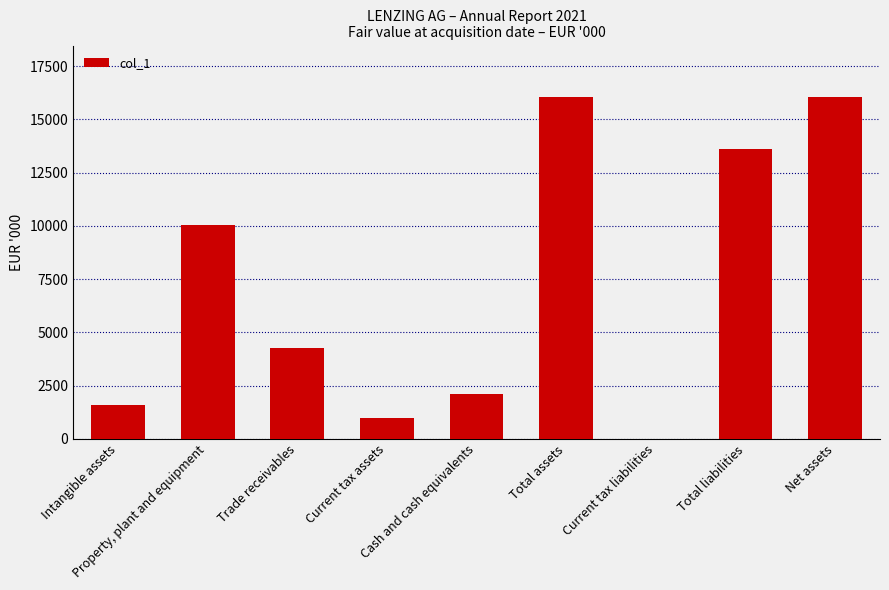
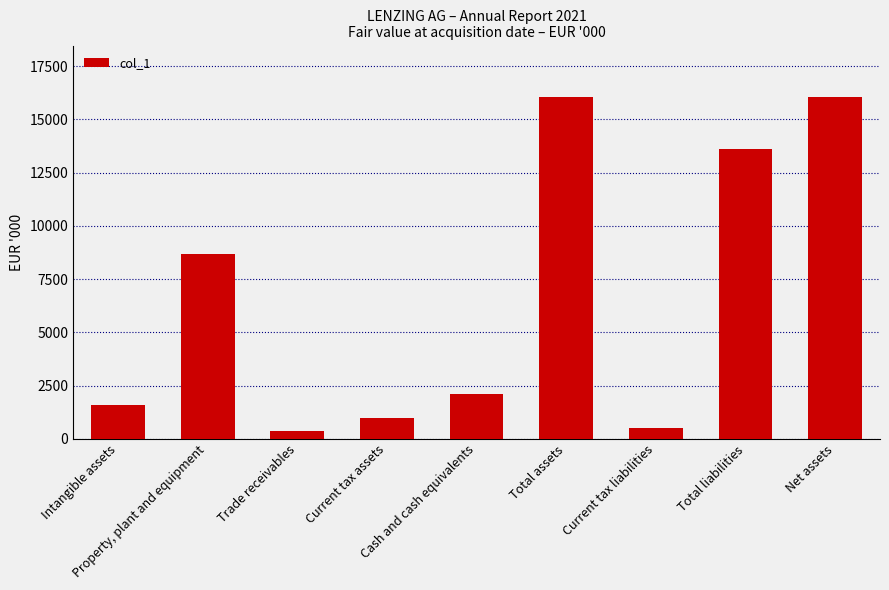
  {
    "Intangible assets": 1600,
-   "Property, plant and equipment": 10100,
-   "Trade receivables": 4300,
+   "Property, plant and equipment": 8700,
+   "Trade receivables": 400,
    "Current tax assets": 1000,
    "Cash and cash equivalents": 2100,
    "Total assets": 16100,
-   "Current tax liabilities": 0,
+   "Current tax liabilities": 500,
    "Total liabilities": 13600,
    "Net assets": 16100
  }
